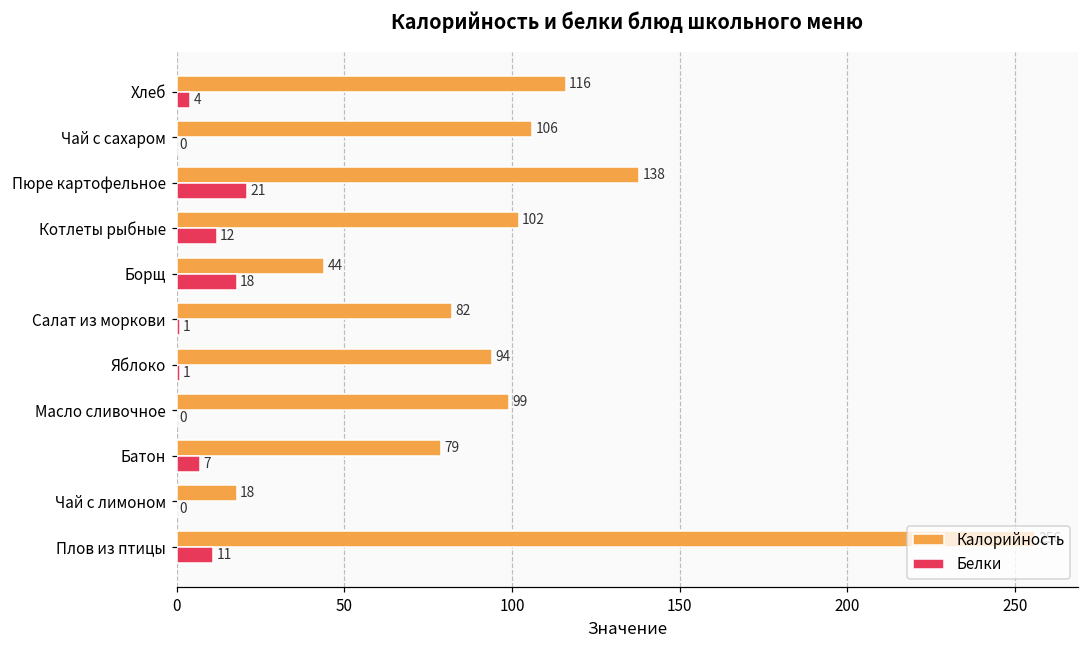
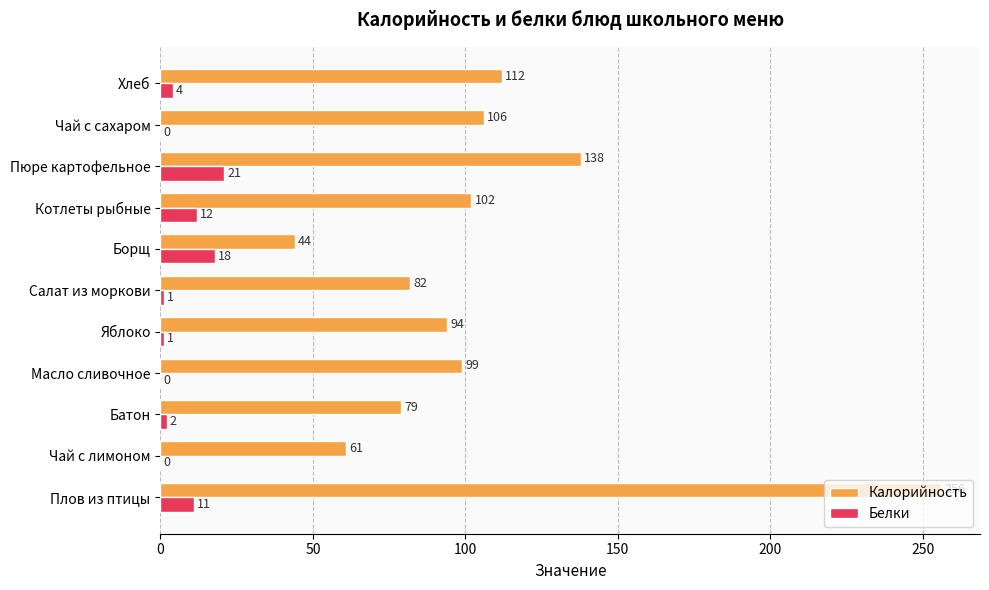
  {
    "Калорийность": {
-     "Хлеб": 116,
+     "Хлеб": 112,
      "Чай с сахаром": 106,
      "Пюре картофельное": 138,
      "Котлеты рыбные": 102,
      "Борщ": 44,
      "Салат из моркови": 82,
      "Яблоко": 94,
      "Масло сливочное": 99,
      "Батон": 79,
-     "Чай с лимоном": 18
+     "Чай с лимоном": 61
    },
    "Белки": {
      "Хлеб": 4,
      "Чай с сахаром": 0,
      "Пюре картофельное": 21,
      "Котлеты рыбные": 12,
      "Борщ": 18,
      "Салат из моркови": 1,
      "Яблоко": 1,
      "Масло сливочное": 0,
-     "Батон": 7,
+     "Батон": 2,
      "Чай с лимоном": 0,
      "Плов из птицы": 11
    }
  }
